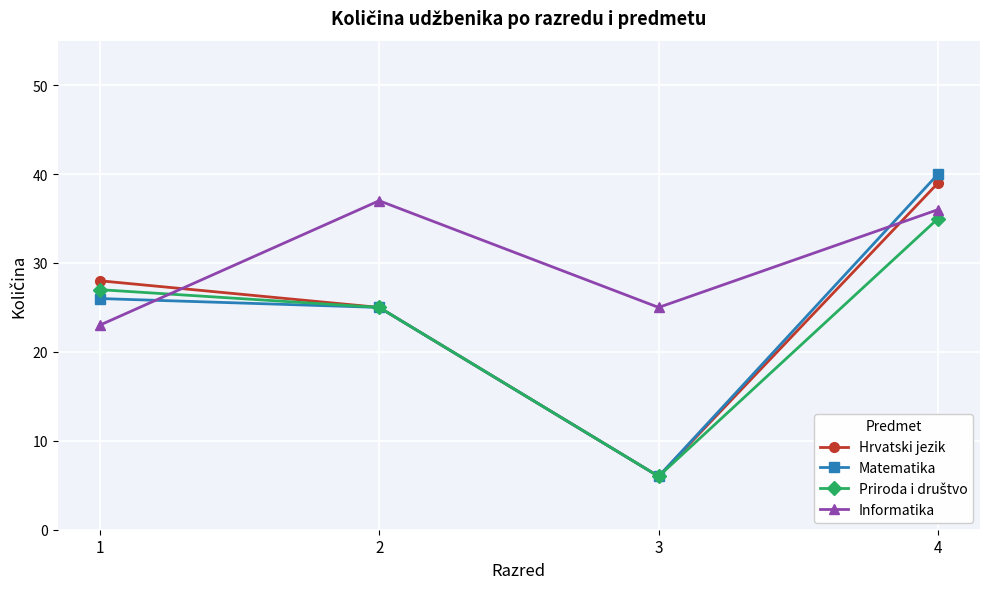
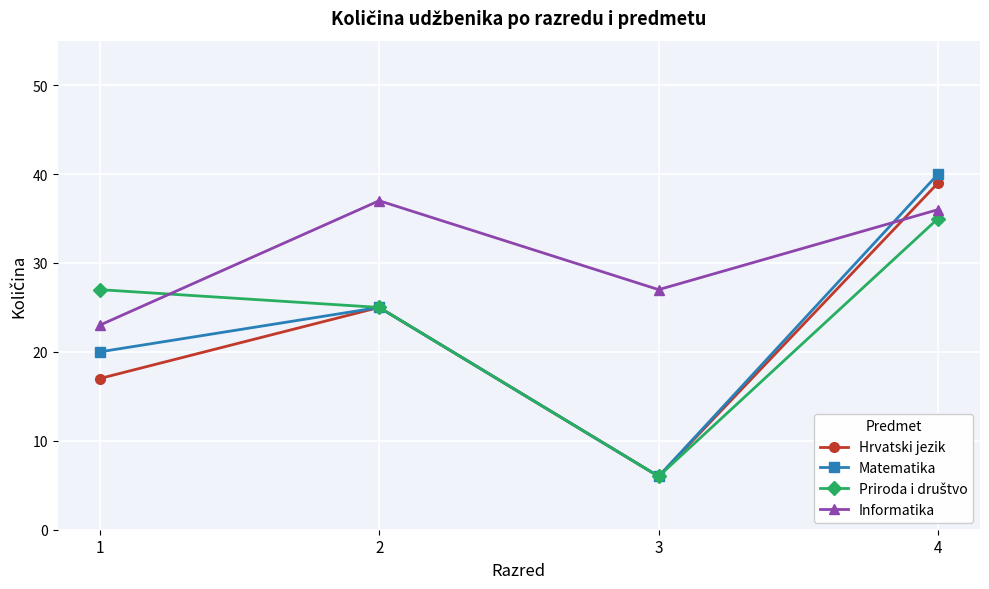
  {
    "Hrvatski jezik": {
-     "1": 28,
+     "1": 17,
      "4": 39
    },
    "Matematika": {
-     "1": 26,
+     "1": 20,
      "4": 40
    },
    "Priroda i društvo": {
      "1": 27,
      "4": 35
    },
    "Informatika": {
      "1": 23,
      "2": 37,
-     "3": 25,
+     "3": 27,
      "4": 36
    }
  }
